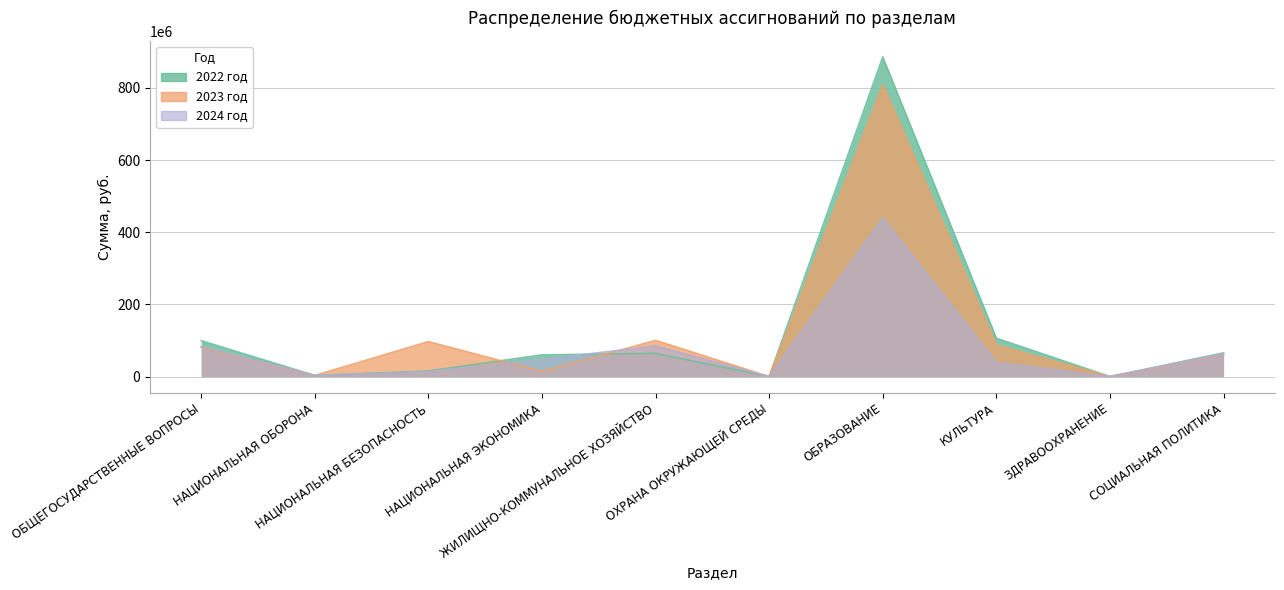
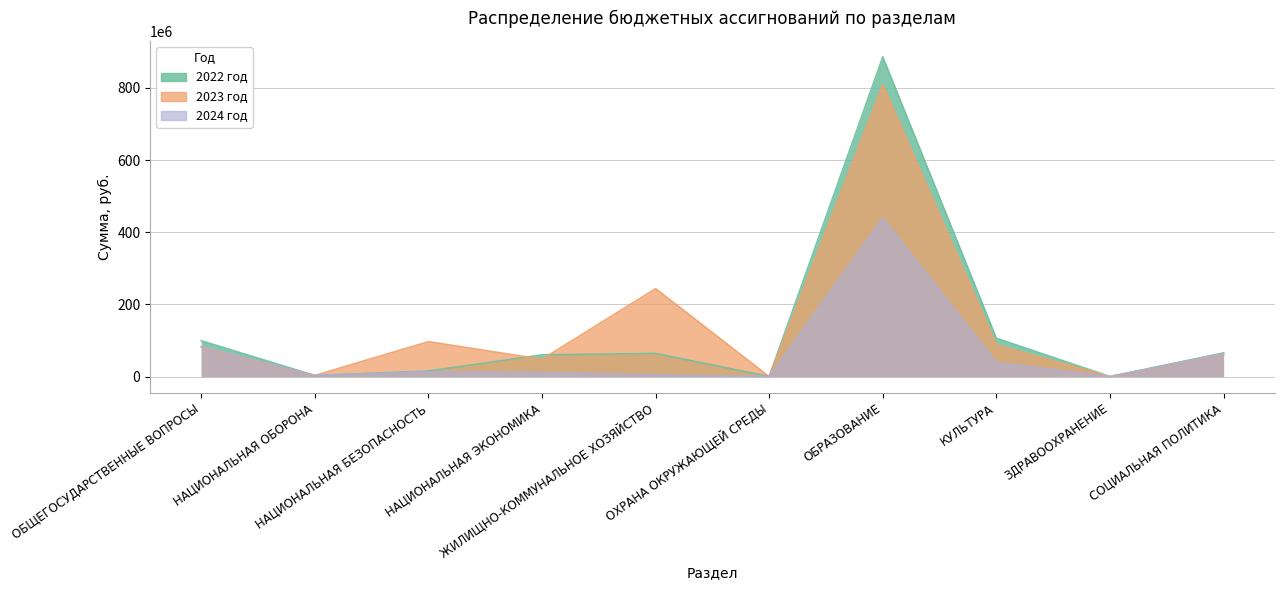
  {
    "2022 год": {
      "ОБЩЕГОСУДАРСТВЕННЫЕ ВОПРОСЫ": 100000000,
      "НАЦИОНАЛЬНАЯ ЭКОНОМИКА": 60000000,
      "ЖИЛИЩНО-КОММУНАЛЬНОЕ ХОЗЯЙСТВО": 60000000,
      "ОБРАЗОВАНИЕ": 890000000,
      "КУЛЬТУРА": 110000000
    },
    "2023 год": {
      "НАЦИОНАЛЬНАЯ БЕЗОПАСНОСТЬ": 100000000,
-     "НАЦИОНАЛЬНАЯ ЭКОНОМИКА": 10000000,
-     "ЖИЛИЩНО-КОММУНАЛЬНОЕ ХОЗЯЙСТВО": 100000000,
+     "НАЦИОНАЛЬНАЯ ЭКОНОМИКА": 50000000,
+     "ЖИЛИЩНО-КОММУНАЛЬНОЕ ХОЗЯЙСТВО": 240000000,
      "ОБРАЗОВАНИЕ": 810000000,
      "КУЛЬТУРА": 90000000
    },
    "2024 год": {
-     "НАЦИОНАЛЬНАЯ ЭКОНОМИКА": 50000000,
-     "ЖИЛИЩНО-КОММУНАЛЬНОЕ ХОЗЯЙСТВО": 80000000,
+     "НАЦИОНАЛЬНАЯ ЭКОНОМИКА": 10000000,
+     "ЖИЛИЩНО-КОММУНАЛЬНОЕ ХОЗЯЙСТВО": 0,
      "ОБРАЗОВАНИЕ": 440000000,
      "КУЛЬТУРА": 40000000
    }
  }
